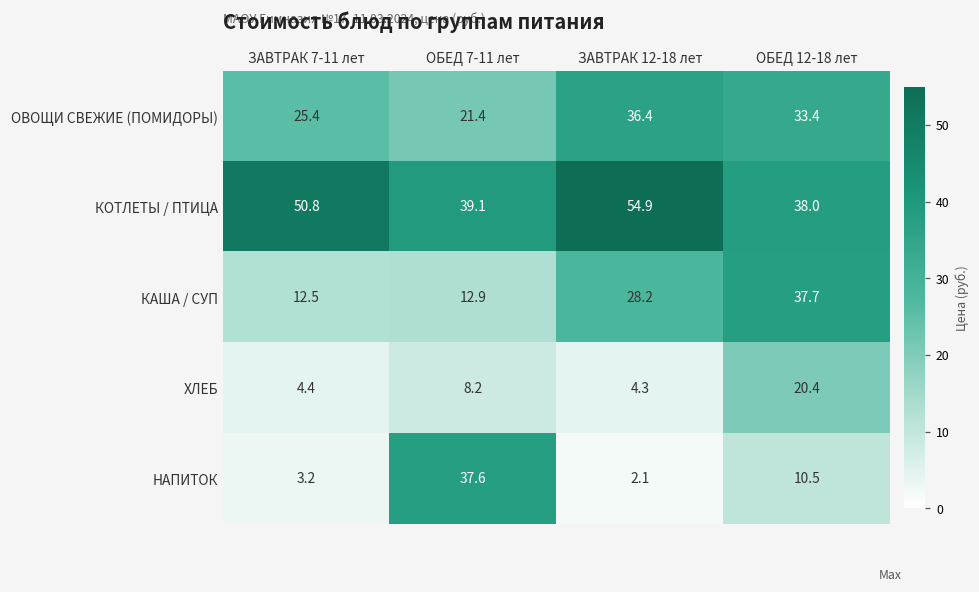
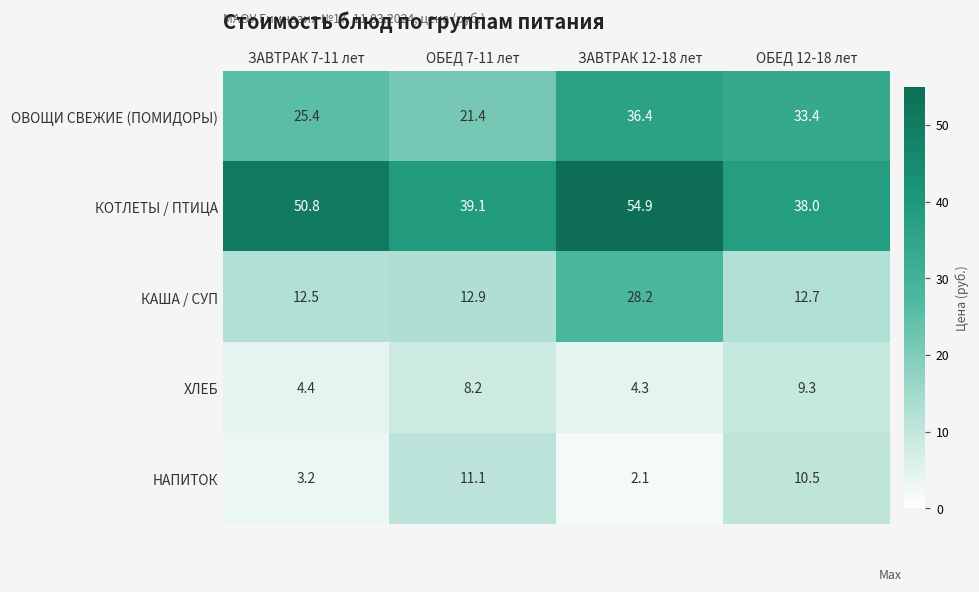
  {
    "ОВОЩИ СВЕЖИЕ (ПОМИДОРЫ)": {
      "ЗАВТРАК 7-11 лет": 25.4,
      "ОБЕД 7-11 лет": 21.4,
      "ЗАВТРАК 12-18 лет": 36.4,
      "ОБЕД 12-18 лет": 33.4
    },
    "КОТЛЕТЫ / ПТИЦА": {
      "ЗАВТРАК 7-11 лет": 50.8,
      "ОБЕД 7-11 лет": 39.1,
      "ЗАВТРАК 12-18 лет": 54.9,
      "ОБЕД 12-18 лет": 38.0
    },
    "КАША / СУП": {
      "ЗАВТРАК 7-11 лет": 12.5,
      "ОБЕД 7-11 лет": 12.9,
      "ЗАВТРАК 12-18 лет": 28.2,
-     "ОБЕД 12-18 лет": 37.7
+     "ОБЕД 12-18 лет": 12.7
    },
    "ХЛЕБ": {
      "ЗАВТРАК 7-11 лет": 4.4,
      "ОБЕД 7-11 лет": 8.2,
      "ЗАВТРАК 12-18 лет": 4.3,
-     "ОБЕД 12-18 лет": 20.4
+     "ОБЕД 12-18 лет": 9.3
    },
    "НАПИТОК": {
      "ЗАВТРАК 7-11 лет": 3.2,
-     "ОБЕД 7-11 лет": 37.6,
+     "ОБЕД 7-11 лет": 11.1,
      "ЗАВТРАК 12-18 лет": 2.1,
      "ОБЕД 12-18 лет": 10.5
    }
  }
